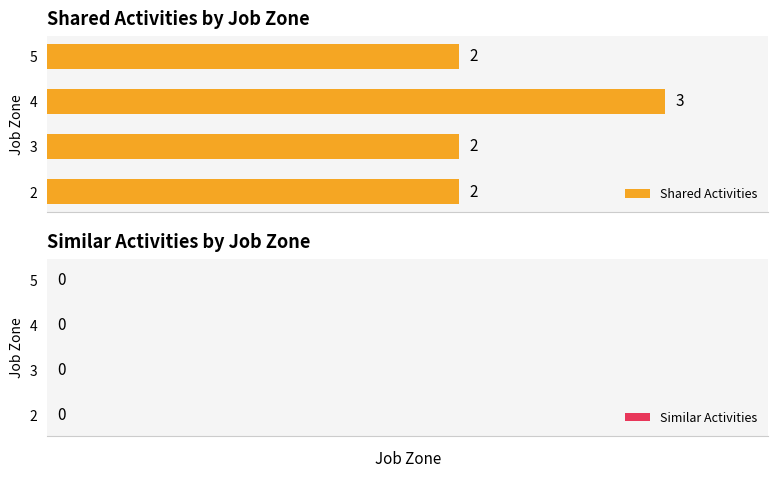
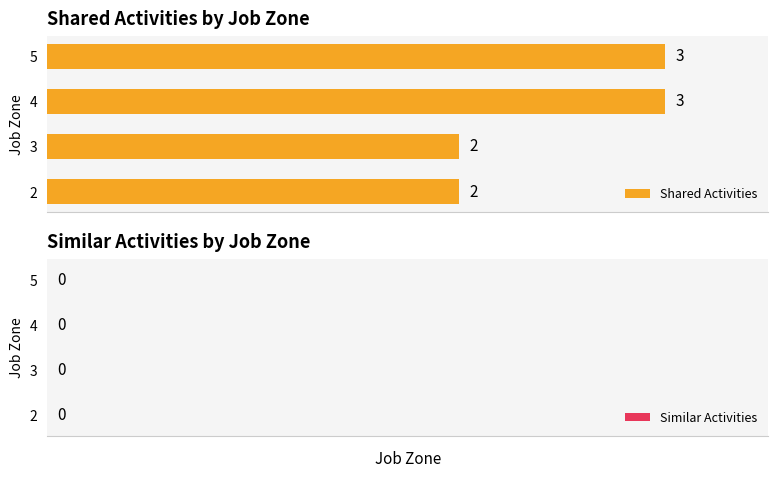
  {
    "Shared Activities by Job Zone": {
-     "5": 2,
+     "5": 3,
      "4": 3,
      "3": 2,
      "2": 2
    },
    "Similar Activities by Job Zone": {
      "5": 0,
      "4": 0,
      "3": 0,
      "2": 0
    }
  }
